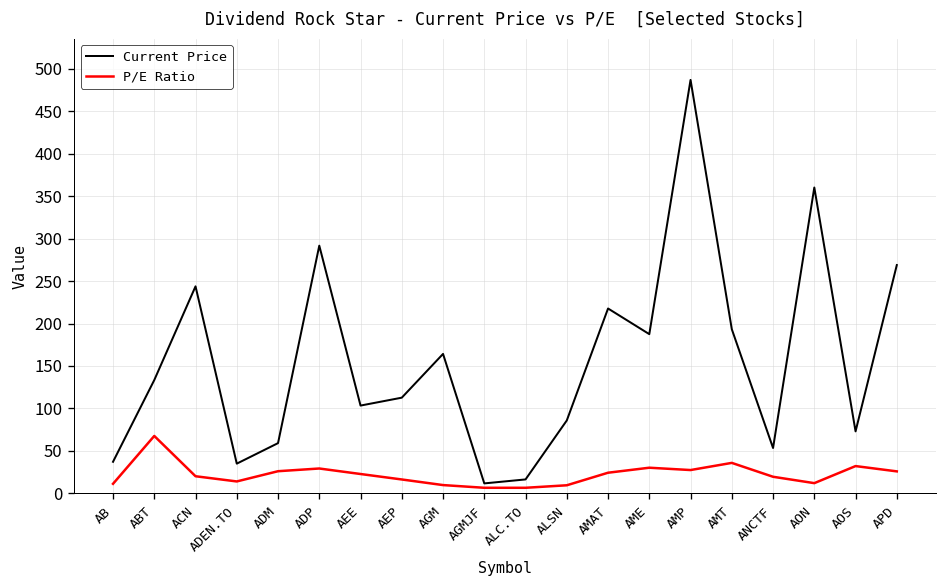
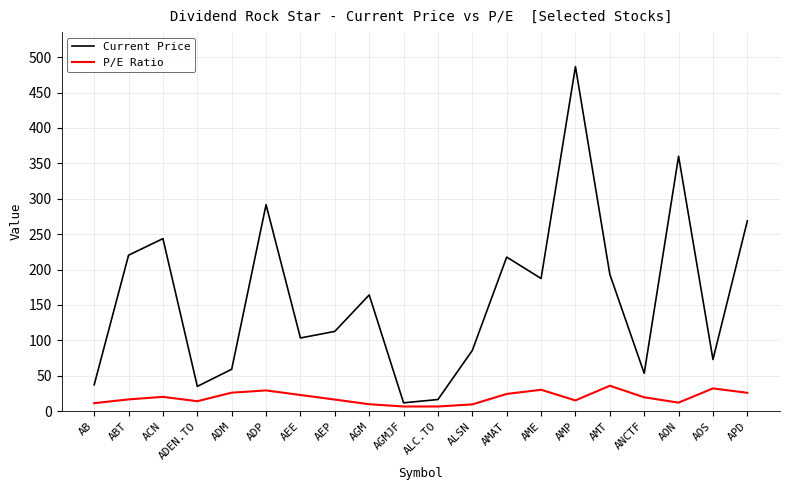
  {
    "Current Price": {
      "AB": 40,
-     "ABT": 130,
+     "ABT": 220,
      "ACN": 240,
      "ADEN.TO": 40,
      "ADM": 60,
      "ADP": 290,
      "AEE": 100,
      "AEP": 110,
      "AGM": 160,
      "AGMJF": 10,
      "ALC.TO": 20,
      "ALSN": 90,
      "AMAT": 220,
      "AME": 190,
      "AMP": 490,
      "AMT": 190,
      "ANCTF": 50,
      "AON": 360,
      "AOS": 70,
      "APD": 270
    },
    "P/E Ratio": {
      "AB": 10,
-     "ABT": 70,
+     "ABT": 20,
      "ACN": 20,
      "ADEN.TO": 10,
      "ADM": 30,
      "ADP": 30,
      "AEE": 20,
      "AEP": 20,
      "AGM": 10,
      "AGMJF": 10,
      "ALC.TO": 10,
      "ALSN": 10,
      "AMAT": 20,
      "AME": 30,
-     "AMP": 30,
+     "AMP": 20,
      "AMT": 40,
      "ANCTF": 20,
      "AON": 10,
      "AOS": 30,
      "APD": 30
    }
  }
